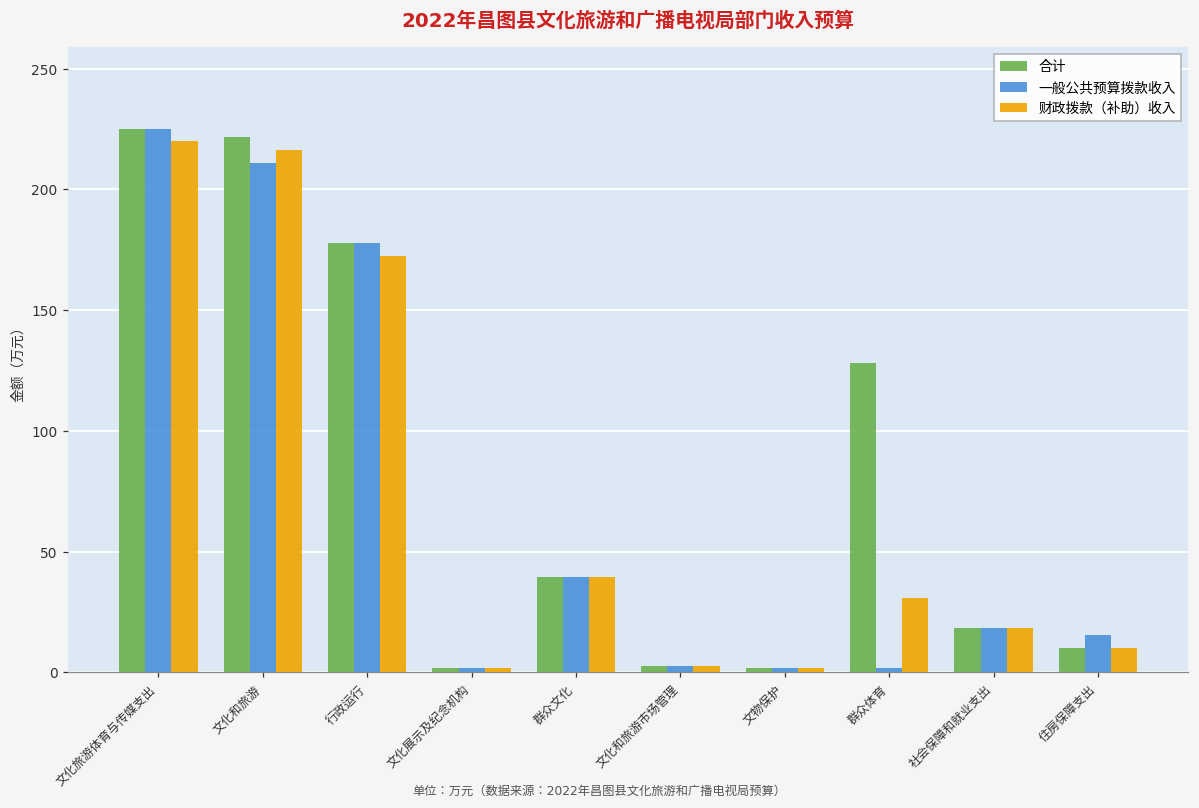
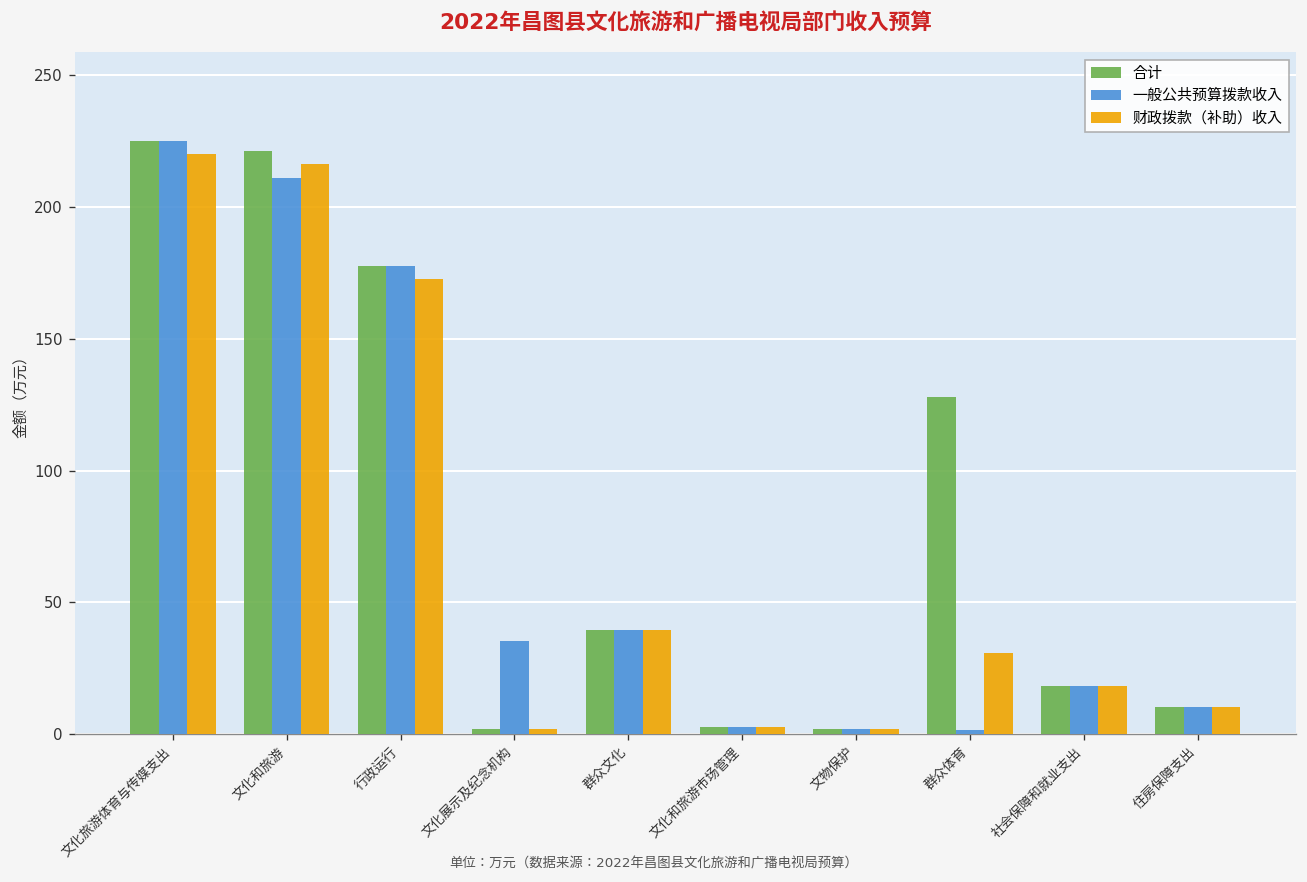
  {
    "合计": {
      "文化旅游体育与传媒支出": 225,
      "文化和旅游": 222,
      "行政运行": 178,
      "文化展示及纪念机构": 2,
      "群众文化": 40,
      "文化和旅游市场管理": 3,
      "文物保护": 2,
      "群众体育": 128,
      "社会保障和就业支出": 18,
      "住房保障支出": 10
    },
    "一般公共预算拨款收入": {
      "文化旅游体育与传媒支出": 225,
      "文化和旅游": 211,
      "行政运行": 178,
-     "文化展示及纪念机构": 2,
+     "文化展示及纪念机构": 35,
      "群众文化": 40,
      "文化和旅游市场管理": 3,
      "文物保护": 2,
      "群众体育": 2,
      "社会保障和就业支出": 18,
-     "住房保障支出": 15
+     "住房保障支出": 10
    },
    "财政拨款（补助）收入": {
      "文化旅游体育与传媒支出": 220,
      "文化和旅游": 217,
      "行政运行": 173,
      "文化展示及纪念机构": 2,
      "群众文化": 40,
      "文化和旅游市场管理": 3,
      "文物保护": 2,
      "群众体育": 31,
      "社会保障和就业支出": 18,
      "住房保障支出": 10
    }
  }
